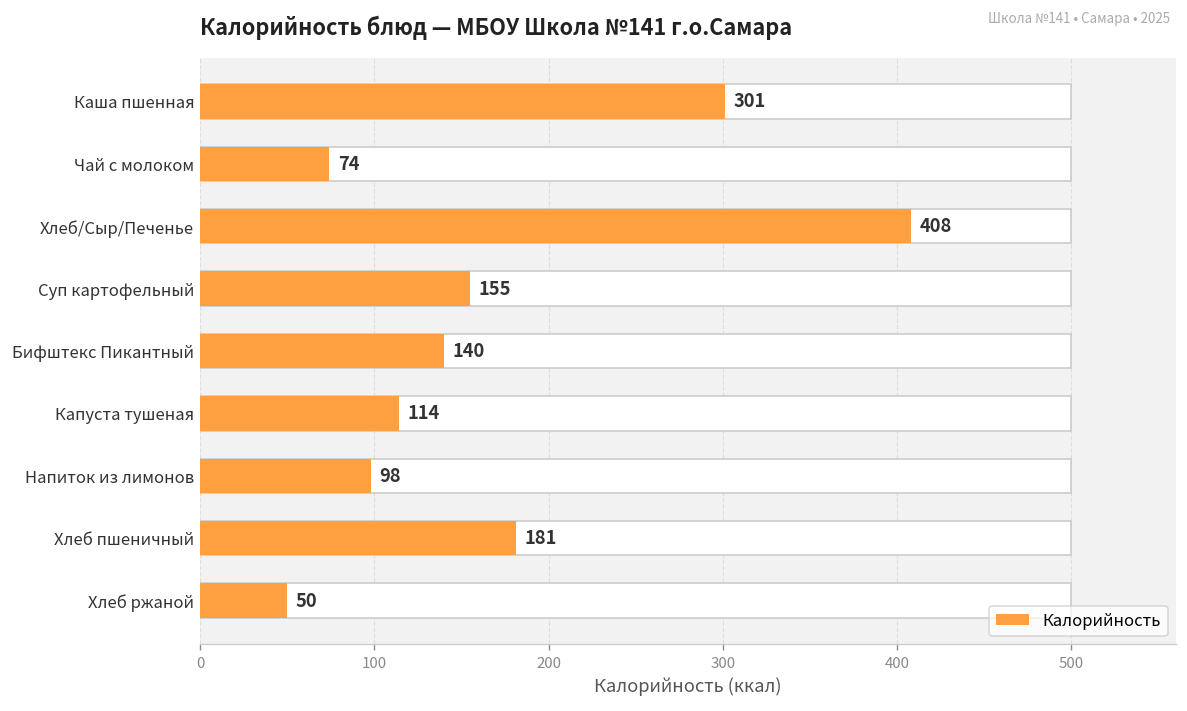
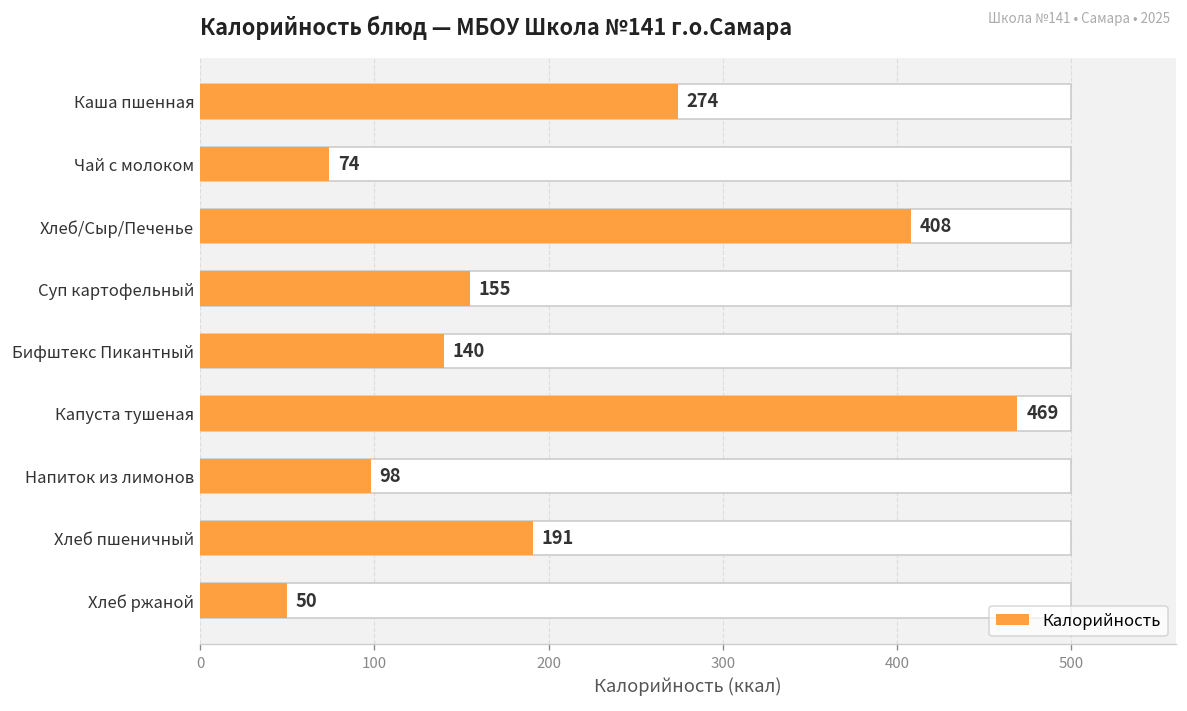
  {
    "Калорийность": {
-     "Каша пшенная": 301,
-     "Капуста тушеная": 114,
-     "Хлеб пшеничный": 181
+     "Каша пшенная": 274,
+     "Капуста тушеная": 469,
+     "Хлеб пшеничный": 191
    }
  }
